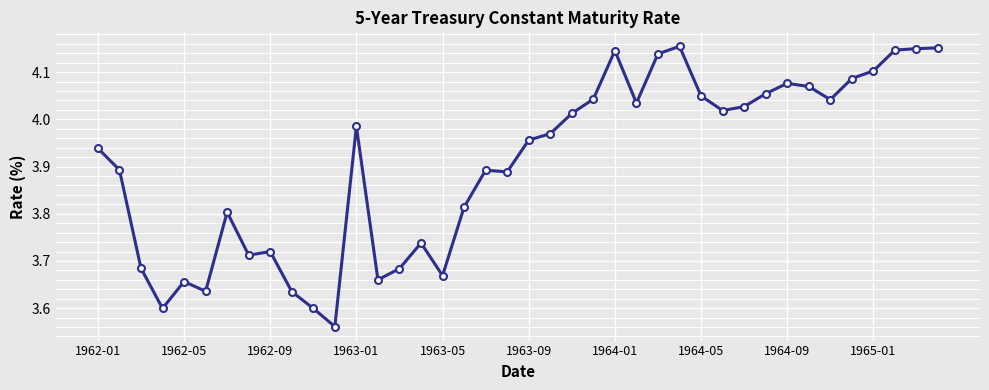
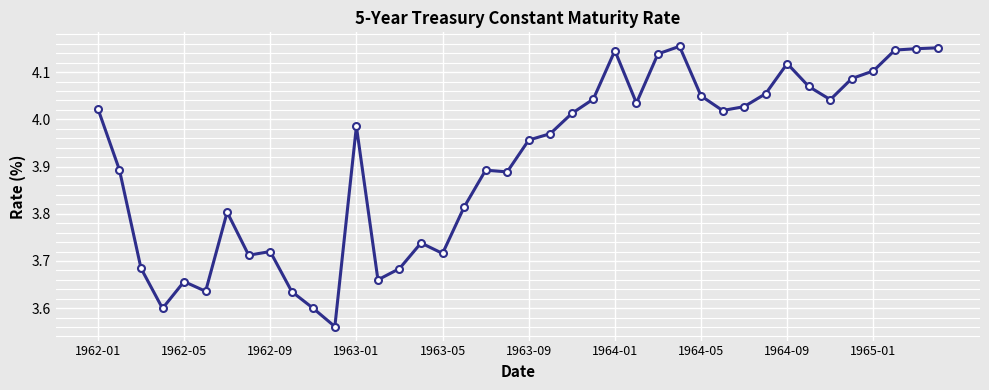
  {
-   "1962-01": 3.94,
+   "1962-01": 4.02,
    "1962-05": 3.66,
    "1962-09": 3.72,
    "1963-01": 3.98,
-   "1963-05": 3.67,
+   "1963-05": 3.72,
    "1963-09": 3.96,
    "1964-01": 4.15,
    "1964-05": 4.05,
-   "1964-09": 4.08,
+   "1964-09": 4.12,
    "1965-01": 4.10
  }
